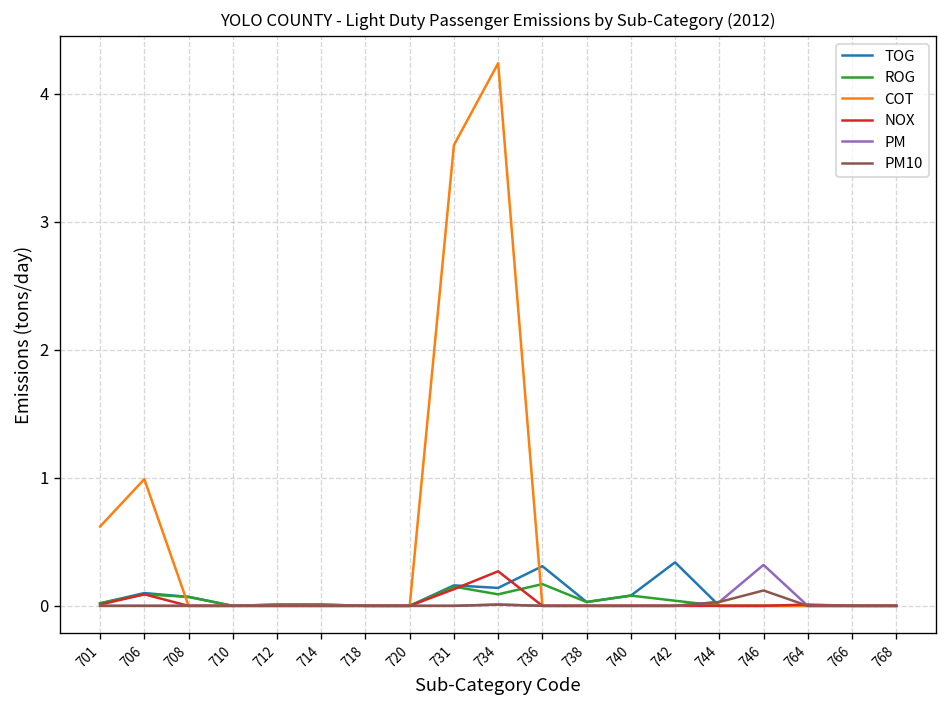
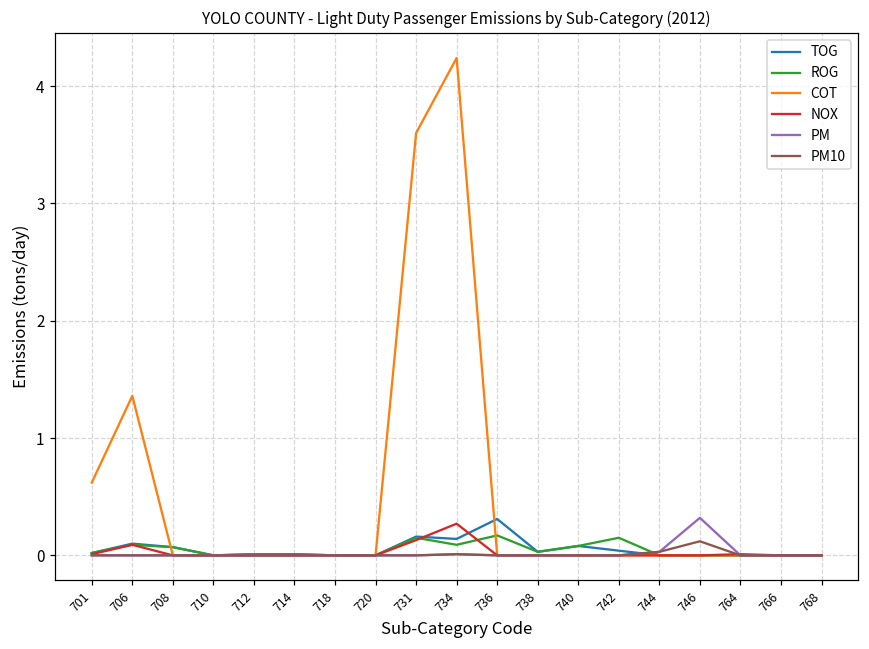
  {
    "TOG": {
      "734": 0.14,
      "736": 0.31,
-     "742": 0.34
+     "742": 0.04
    },
    "ROG": {
      "734": 0.09,
      "736": 0.17,
-     "742": 0.04
+     "742": 0.15
    },
    "COT": {
      "701": 0.62,
-     "706": 0.99,
+     "706": 1.36,
      "731": 3.60,
      "734": 4.24
    },
    "NOX": {
      "734": 0.27
    },
    "PM": {
      "746": 0.32
    },
    "PM10": {
      "746": 0.12
    }
  }
